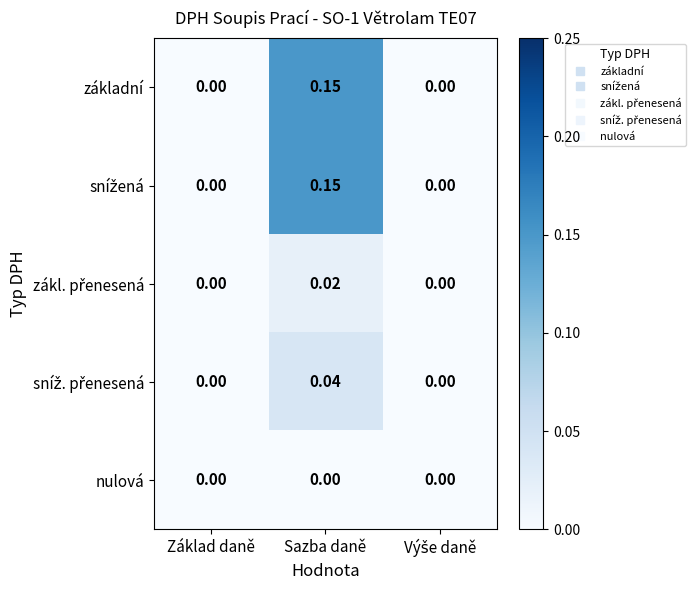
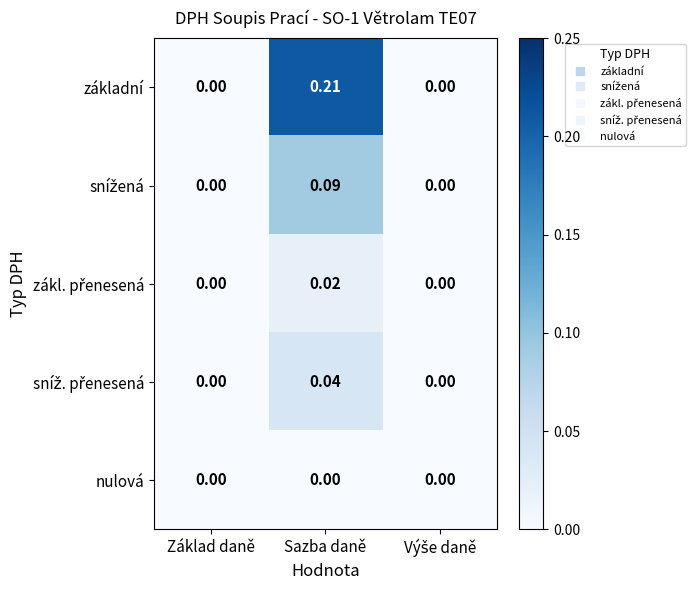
  {
    "základní": {
      "Základ daně": 0.00,
-     "Sazba daně": 0.15,
+     "Sazba daně": 0.21,
      "Výše daně": 0.00
    },
    "snížená": {
      "Základ daně": 0.00,
-     "Sazba daně": 0.15,
+     "Sazba daně": 0.09,
      "Výše daně": 0.00
    },
    "zákl. přenesená": {
      "Základ daně": 0.00,
      "Sazba daně": 0.02,
      "Výše daně": 0.00
    },
    "sníž. přenesená": {
      "Základ daně": 0.00,
      "Sazba daně": 0.04,
      "Výše daně": 0.00
    },
    "nulová": {
      "Základ daně": 0.00,
      "Sazba daně": 0.00,
      "Výše daně": 0.00
    }
  }
